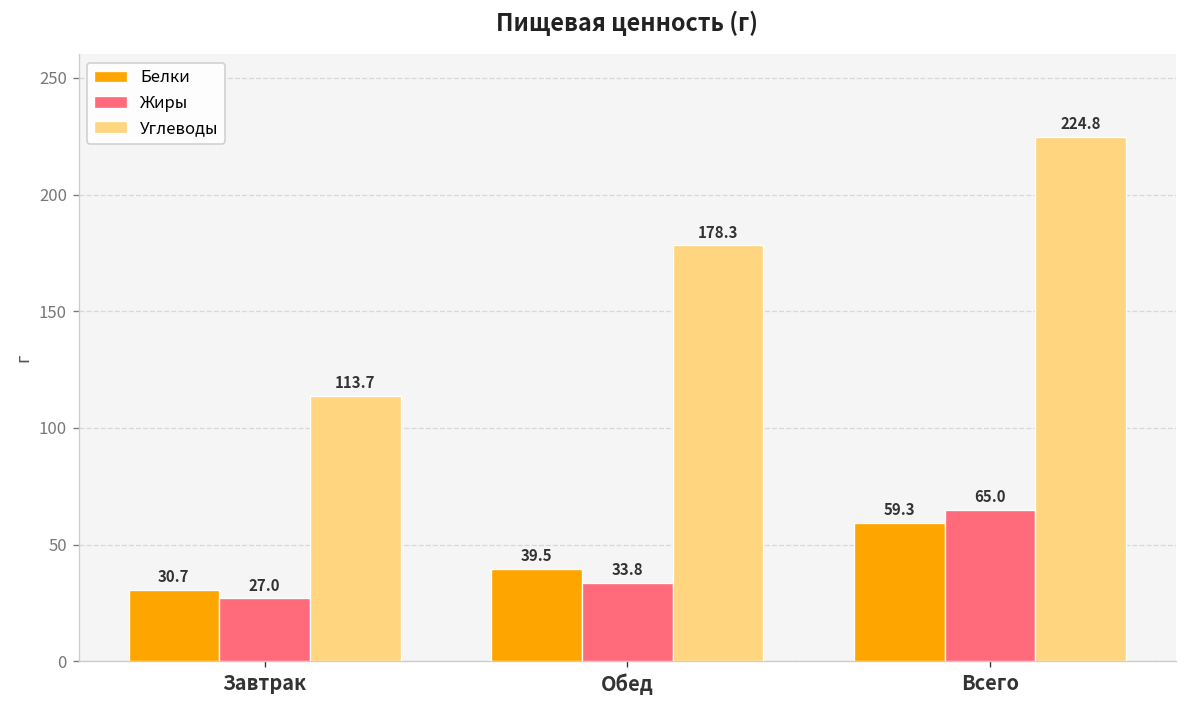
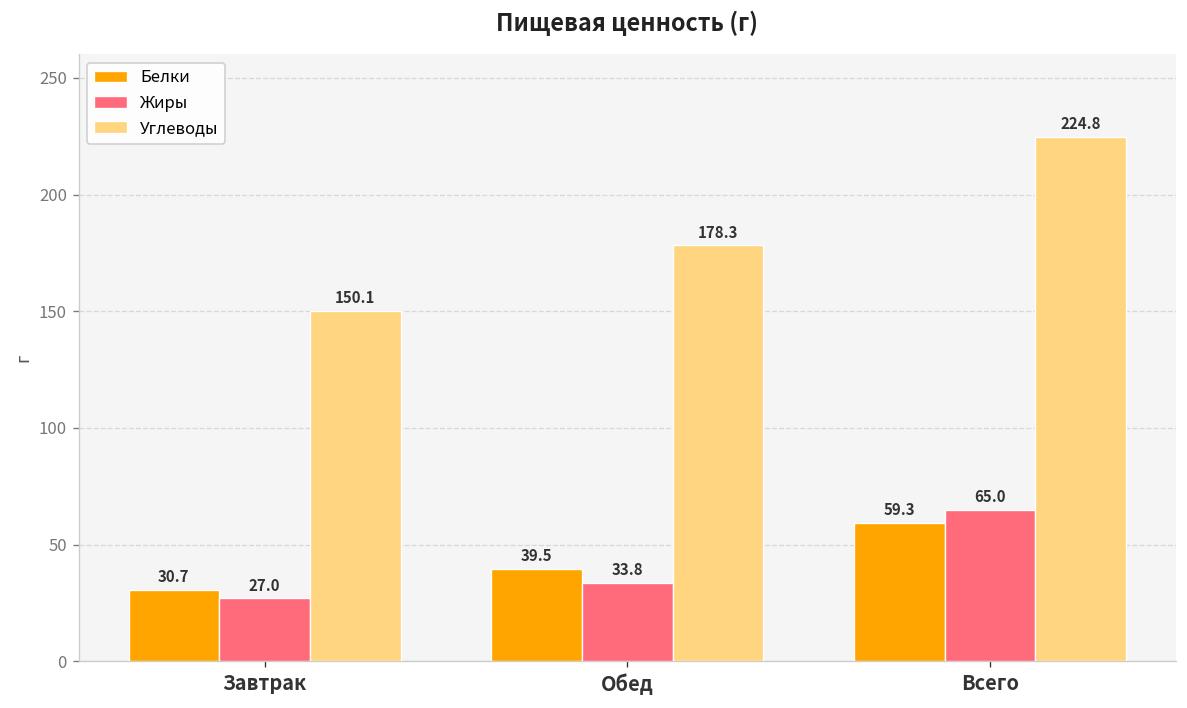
  {
    "Белки": {
      "Завтрак": 30.7,
      "Обед": 39.5,
      "Всего": 59.3
    },
    "Жиры": {
      "Завтрак": 27.0,
      "Обед": 33.8,
      "Всего": 65.0
    },
    "Углеводы": {
-     "Завтрак": 113.7,
+     "Завтрак": 150.1,
      "Обед": 178.3,
      "Всего": 224.8
    }
  }
